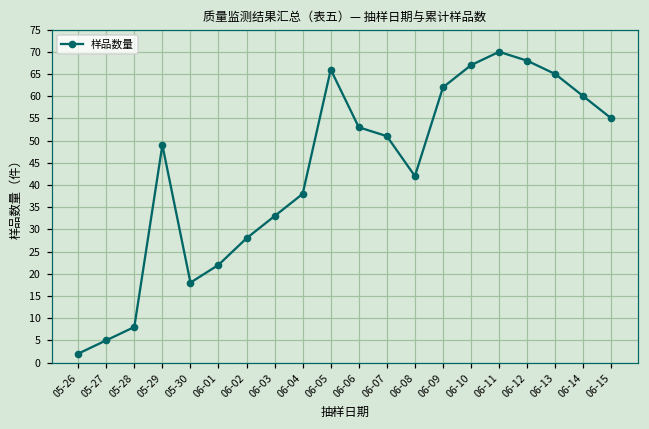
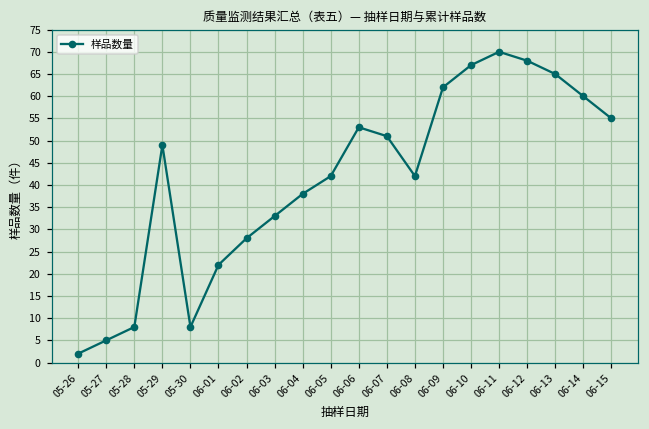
  {
    "05-26": 2,
    "05-27": 5,
    "05-28": 8,
    "05-29": 49,
-   "05-30": 18,
+   "05-30": 8,
    "06-01": 22,
    "06-02": 28,
    "06-03": 33,
    "06-04": 38,
-   "06-05": 66,
+   "06-05": 42,
    "06-06": 53,
    "06-07": 51,
    "06-08": 42,
    "06-09": 62,
    "06-10": 67,
    "06-11": 70,
    "06-12": 68,
    "06-13": 65,
    "06-14": 60,
    "06-15": 55
  }
